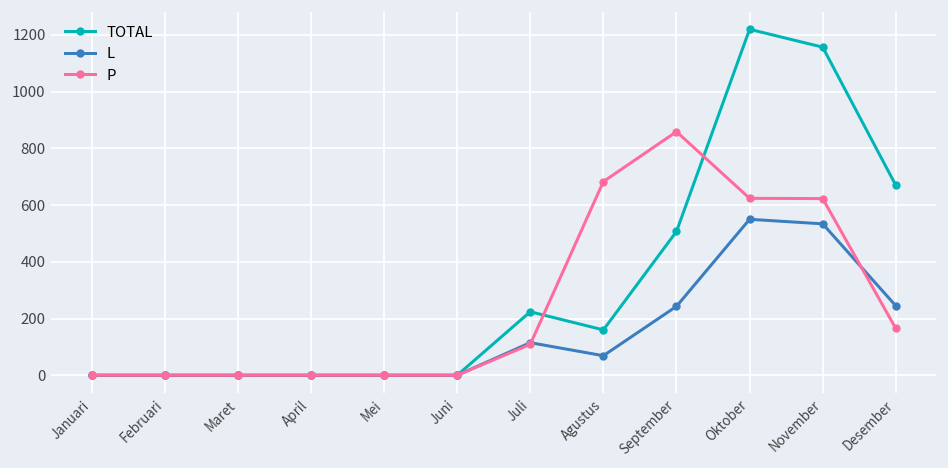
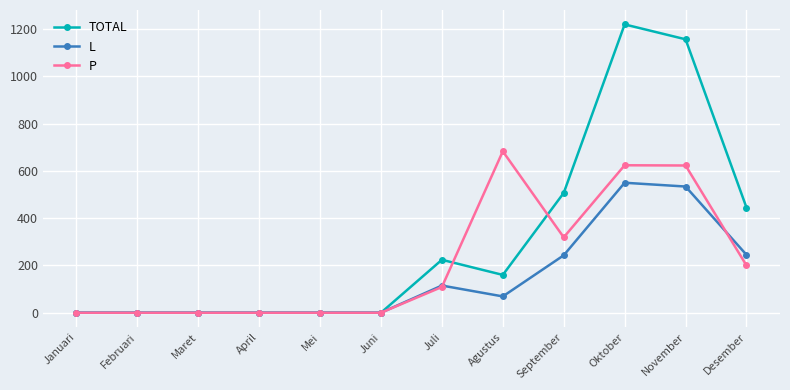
  {
    "TOTAL": {
      "Juli": 220,
      "Agustus": 160,
      "September": 510,
      "Oktober": 1220,
      "November": 1160,
-     "Desember": 670
+     "Desember": 450
    },
    "L": {
      "Agustus": 70,
      "September": 240,
      "Oktober": 550,
      "November": 530,
      "Desember": 250
    },
    "P": {
      "Agustus": 680,
-     "September": 860,
+     "September": 320,
      "Oktober": 620,
      "November": 620,
-     "Desember": 170
+     "Desember": 200
    }
  }
